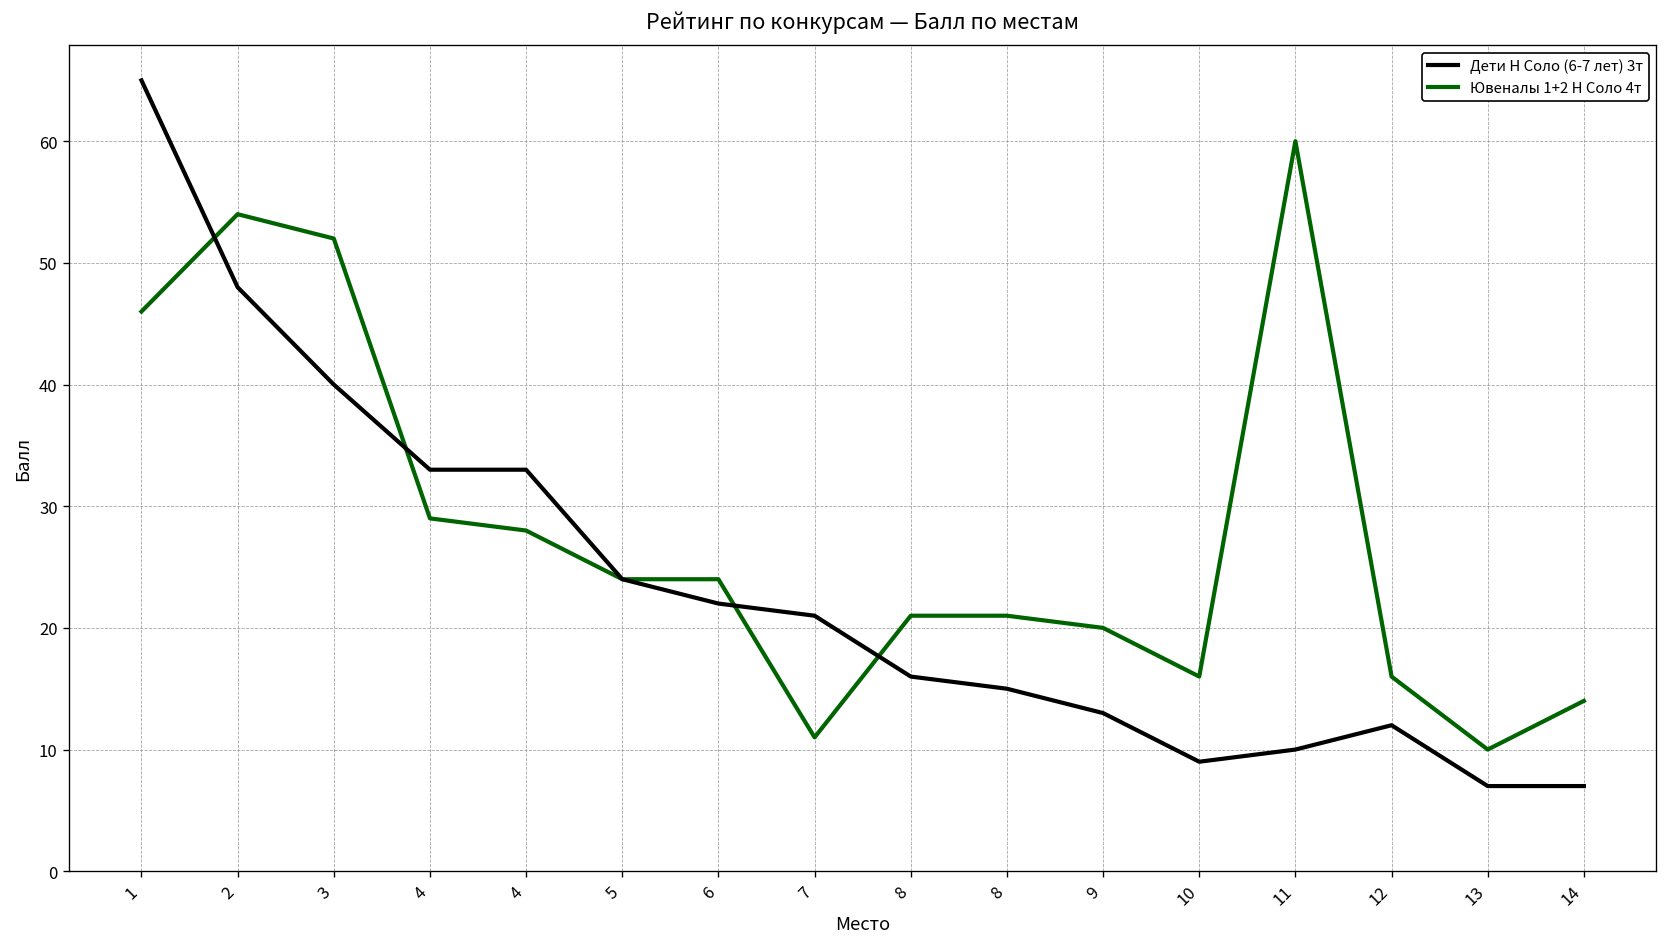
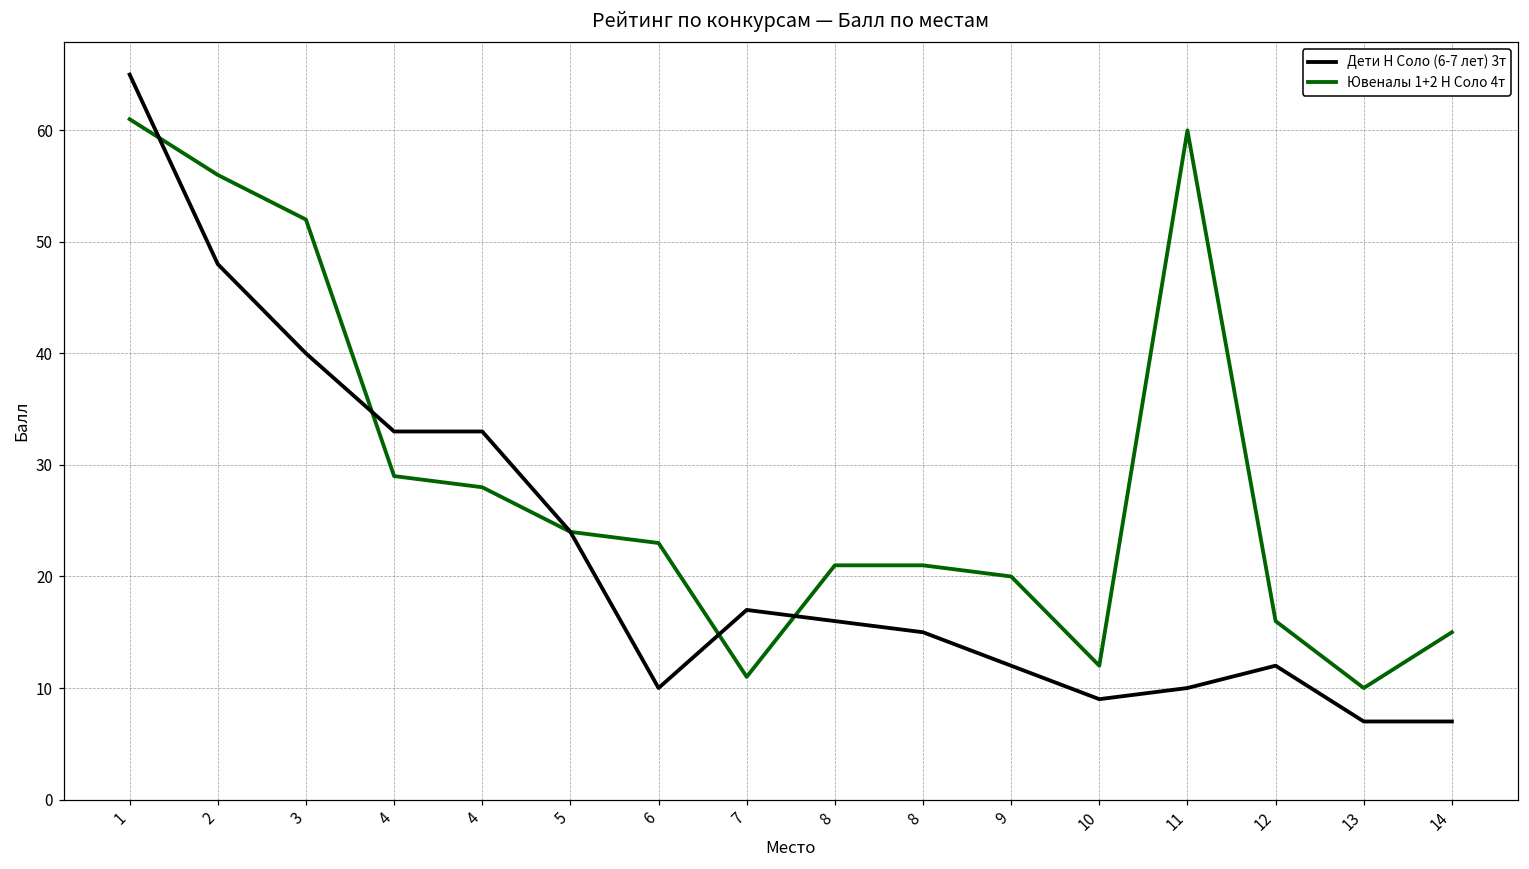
  {
    "Дети Н Соло (6-7 лет) 3т": {
      "1": 65,
      "2": 48,
      "3": 40,
-     "6": 22,
-     "7": 21,
-     "9": 13,
+     "6": 10,
+     "7": 17,
+     "9": 12,
      "10": 9,
      "11": 10,
      "12": 12,
      "13": 7,
      "14": 7
    },
    "Ювеналы 1+2 Н Соло 4т": {
-     "1": 46,
-     "2": 54,
+     "1": 61,
+     "2": 56,
      "3": 52,
-     "6": 24,
+     "6": 23,
      "7": 11,
      "9": 20,
-     "10": 16,
+     "10": 12,
      "11": 60,
      "12": 16,
      "13": 10,
-     "14": 14
+     "14": 15
    }
  }
